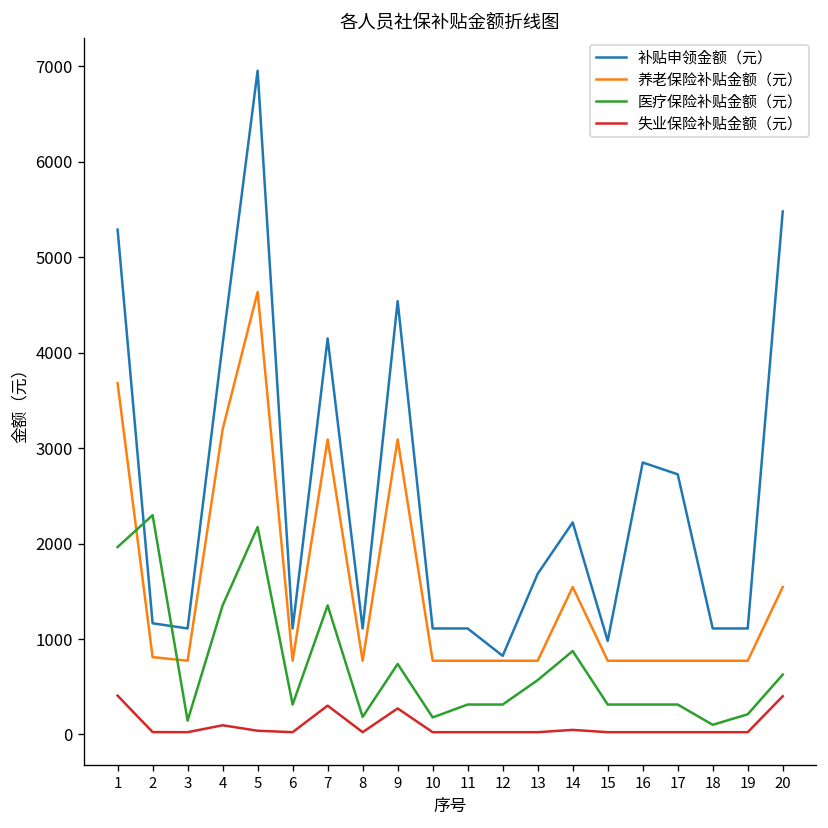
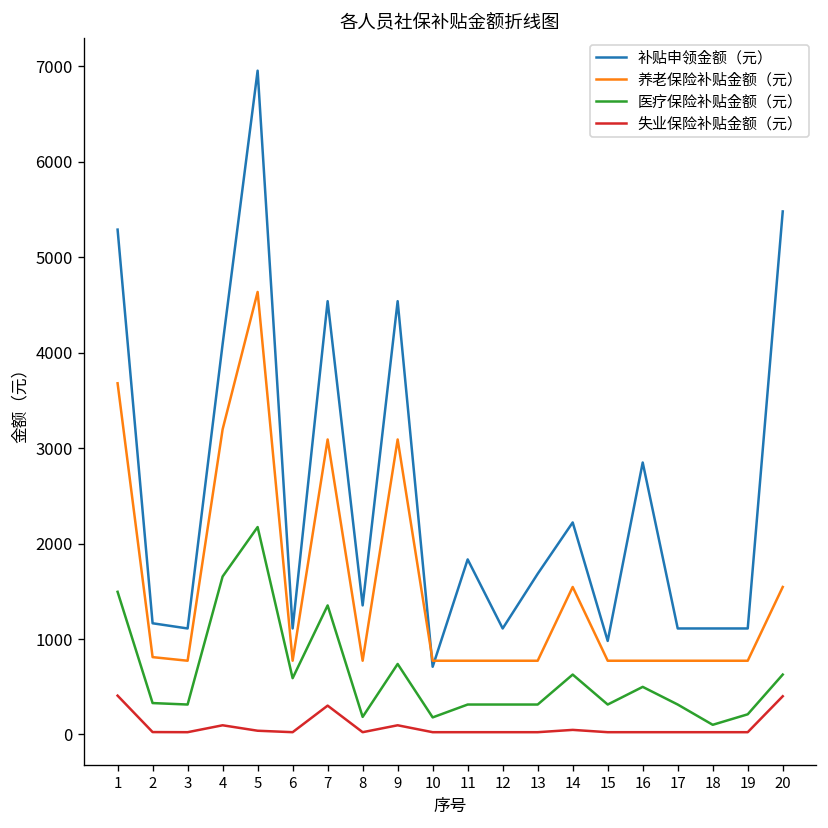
  {
    "补贴申领金额（元）": {
      "1": 5300,
      "2": 1200,
      "3": 1100,
      "4": 4100,
      "5": 7000,
      "6": 1100,
-     "7": 4100,
-     "8": 1100,
+     "7": 4500,
+     "8": 1400,
      "9": 4500,
-     "10": 1100,
-     "11": 1100,
-     "12": 800,
+     "10": 700,
+     "11": 1800,
+     "12": 1100,
      "13": 1700,
      "14": 2200,
      "15": 1000,
      "16": 2800,
-     "17": 2700,
+     "17": 1100,
      "18": 1100,
      "19": 1100,
      "20": 5500
    },
    "养老保险补贴金额（元）": {
      "1": 3700,
      "2": 800,
      "3": 800,
      "4": 3200,
      "5": 4600,
      "6": 800,
      "7": 3100,
      "8": 800,
      "9": 3100,
      "10": 800,
      "11": 800,
      "12": 800,
      "13": 800,
      "14": 1500,
      "15": 800,
      "16": 800,
      "17": 800,
      "18": 800,
      "19": 800,
      "20": 1500
    },
    "医疗保险补贴金额（元）": {
-     "1": 2000,
-     "2": 2300,
-     "3": 100,
-     "4": 1400,
+     "1": 1500,
+     "2": 300,
+     "3": 300,
+     "4": 1700,
      "5": 2200,
-     "6": 300,
+     "6": 600,
      "7": 1400,
      "8": 200,
      "9": 700,
      "10": 200,
      "11": 300,
      "12": 300,
-     "13": 600,
-     "14": 900,
+     "13": 300,
+     "14": 600,
      "15": 300,
-     "16": 300,
+     "16": 500,
      "17": 300,
      "18": 100,
      "19": 200,
      "20": 600
    },
    "失业保险补贴金额（元）": {
      "1": 400,
      "2": 0,
      "3": 0,
      "4": 100,
      "5": 0,
      "6": 0,
      "7": 300,
      "8": 0,
-     "9": 300,
+     "9": 100,
      "10": 0,
      "11": 0,
      "12": 0,
      "13": 0,
      "14": 0,
      "15": 0,
      "16": 0,
      "17": 0,
      "18": 0,
      "19": 0,
      "20": 400
    }
  }
